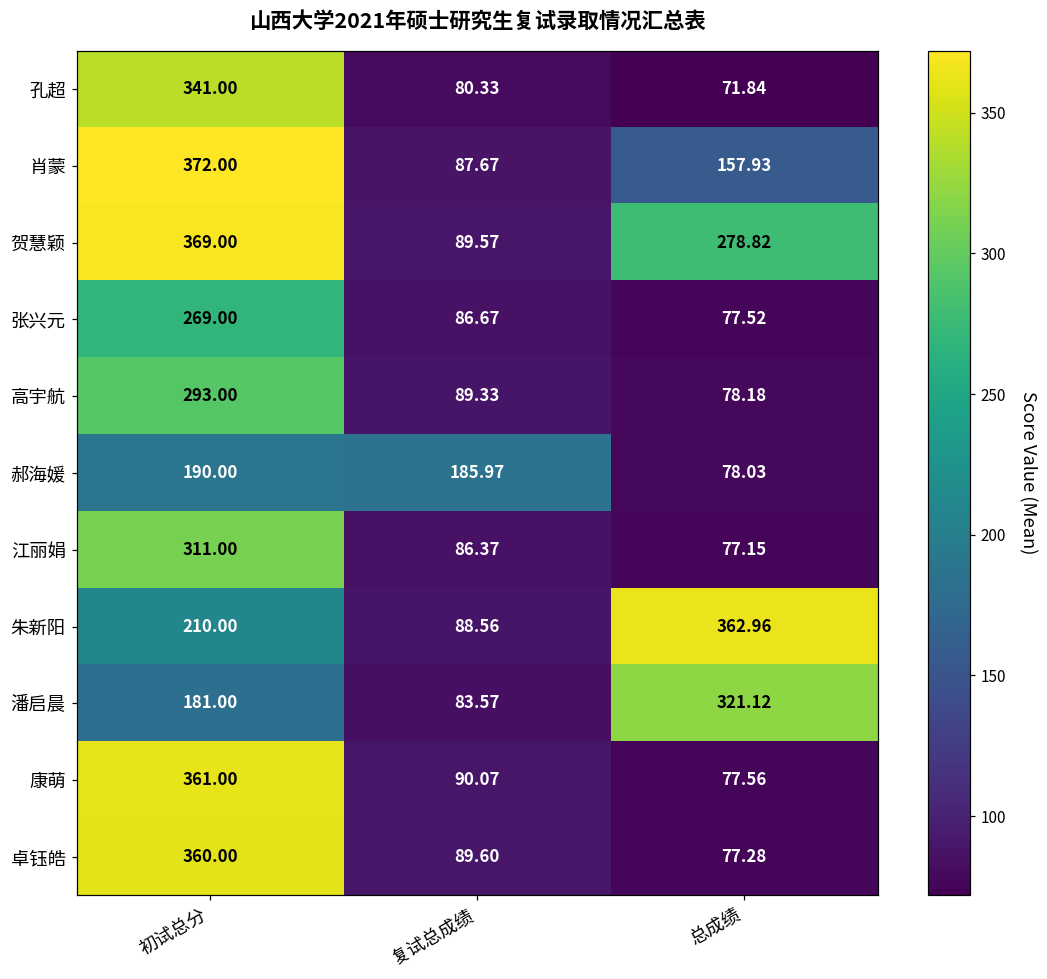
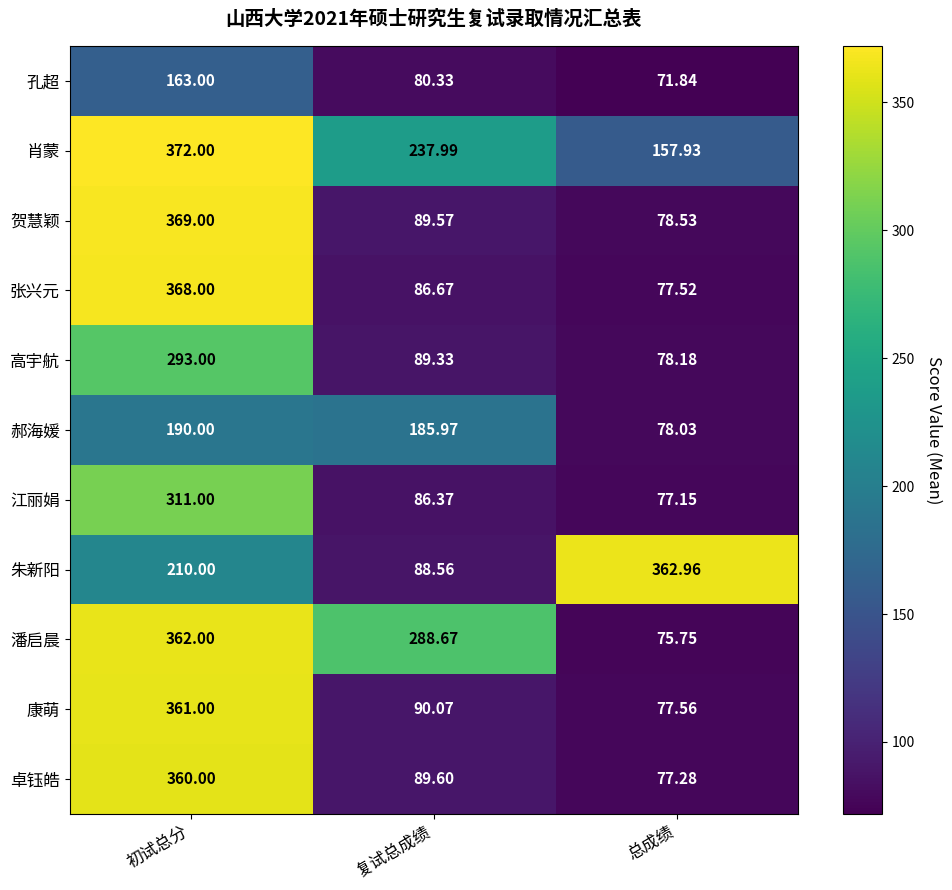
  {
    "孔超": {
-     "初试总分": 341.00,
+     "初试总分": 163.00,
      "复试总成绩": 80.33,
      "总成绩": 71.84
    },
    "肖蒙": {
      "初试总分": 372.00,
-     "复试总成绩": 87.67,
+     "复试总成绩": 237.99,
      "总成绩": 157.93
    },
    "贺慧颖": {
      "初试总分": 369.00,
      "复试总成绩": 89.57,
-     "总成绩": 278.82
+     "总成绩": 78.53
    },
    "张兴元": {
-     "初试总分": 269.00,
+     "初试总分": 368.00,
      "复试总成绩": 86.67,
      "总成绩": 77.52
    },
    "高宇航": {
      "初试总分": 293.00,
      "复试总成绩": 89.33,
      "总成绩": 78.18
    },
    "郝海媛": {
      "初试总分": 190.00,
      "复试总成绩": 185.97,
      "总成绩": 78.03
    },
    "江丽娟": {
      "初试总分": 311.00,
      "复试总成绩": 86.37,
      "总成绩": 77.15
    },
    "朱新阳": {
      "初试总分": 210.00,
      "复试总成绩": 88.56,
      "总成绩": 362.96
    },
    "潘启晨": {
-     "初试总分": 181.00,
-     "复试总成绩": 83.57,
-     "总成绩": 321.12
+     "初试总分": 362.00,
+     "复试总成绩": 288.67,
+     "总成绩": 75.75
    },
    "康萌": {
      "初试总分": 361.00,
      "复试总成绩": 90.07,
      "总成绩": 77.56
    },
    "卓钰皓": {
      "初试总分": 360.00,
      "复试总成绩": 89.60,
      "总成绩": 77.28
    }
  }
